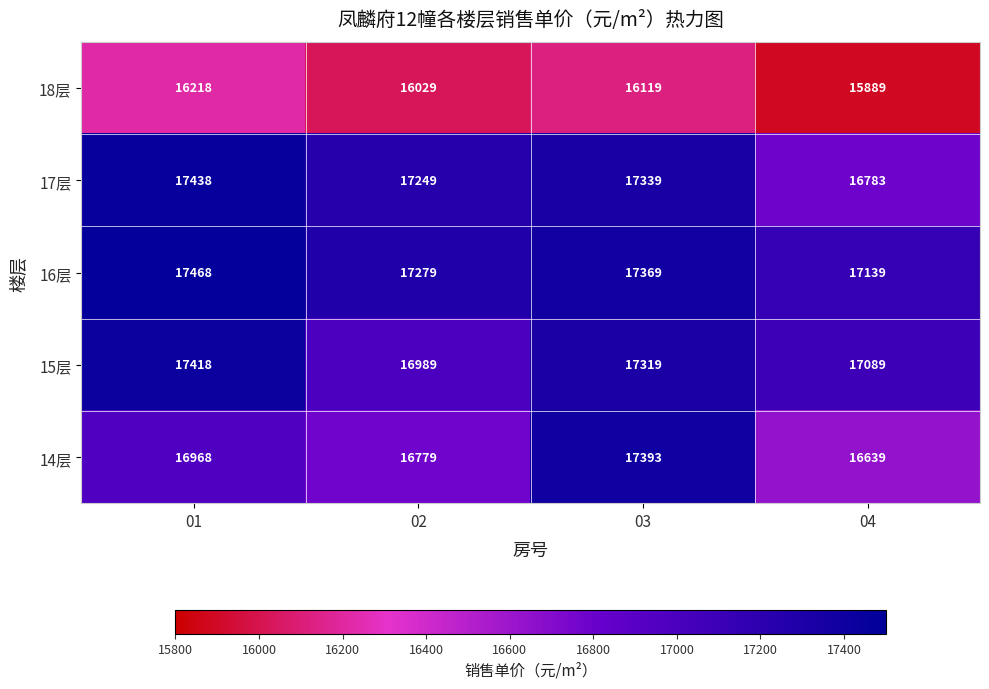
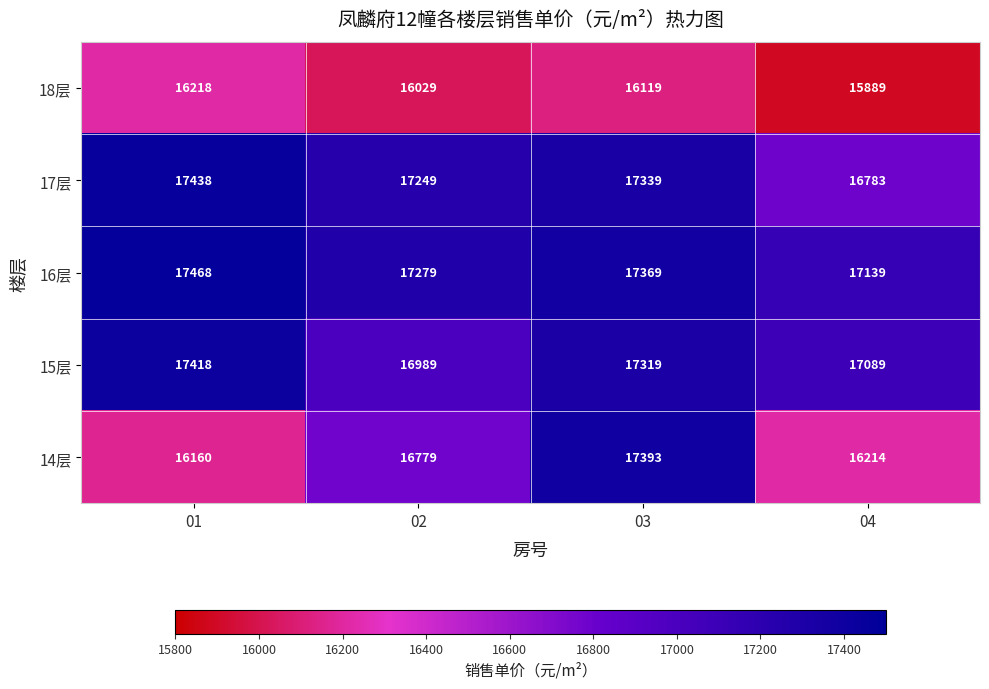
  {
    "18层": {
      "01": 16218,
      "02": 16029,
      "03": 16119,
      "04": 15889
    },
    "17层": {
      "01": 17438,
      "02": 17249,
      "03": 17339,
      "04": 16783
    },
    "16层": {
      "01": 17468,
      "02": 17279,
      "03": 17369,
      "04": 17139
    },
    "15层": {
      "01": 17418,
      "02": 16989,
      "03": 17319,
      "04": 17089
    },
    "14层": {
-     "01": 16968,
+     "01": 16160,
      "02": 16779,
      "03": 17393,
-     "04": 16639
+     "04": 16214
    }
  }
